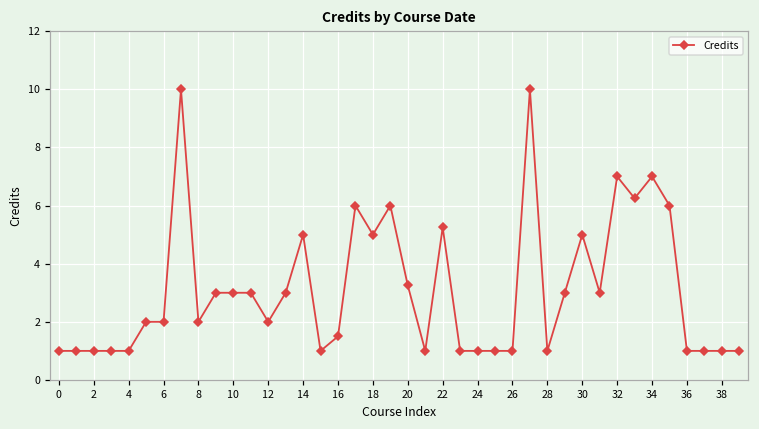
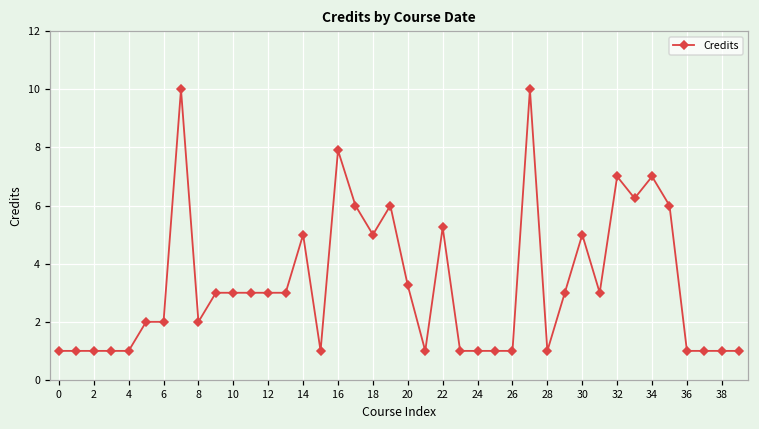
  {
    "0": 1.0,
    "2": 1.0,
    "4": 1.0,
    "6": 2.0,
    "8": 2.0,
    "10": 3.0,
-   "12": 2,
+   "12": 3,
    "14": 5.0,
-   "16": 1.5,
+   "16": 7.9,
    "18": 5.0,
    "20": 3.3,
    "22": 5.3,
    "24": 1.0,
    "26": 1.0,
    "28": 1.0,
    "30": 5.0,
    "32": 7.0,
    "34": 7.0,
    "36": 1.0,
    "38": 1.0
  }
